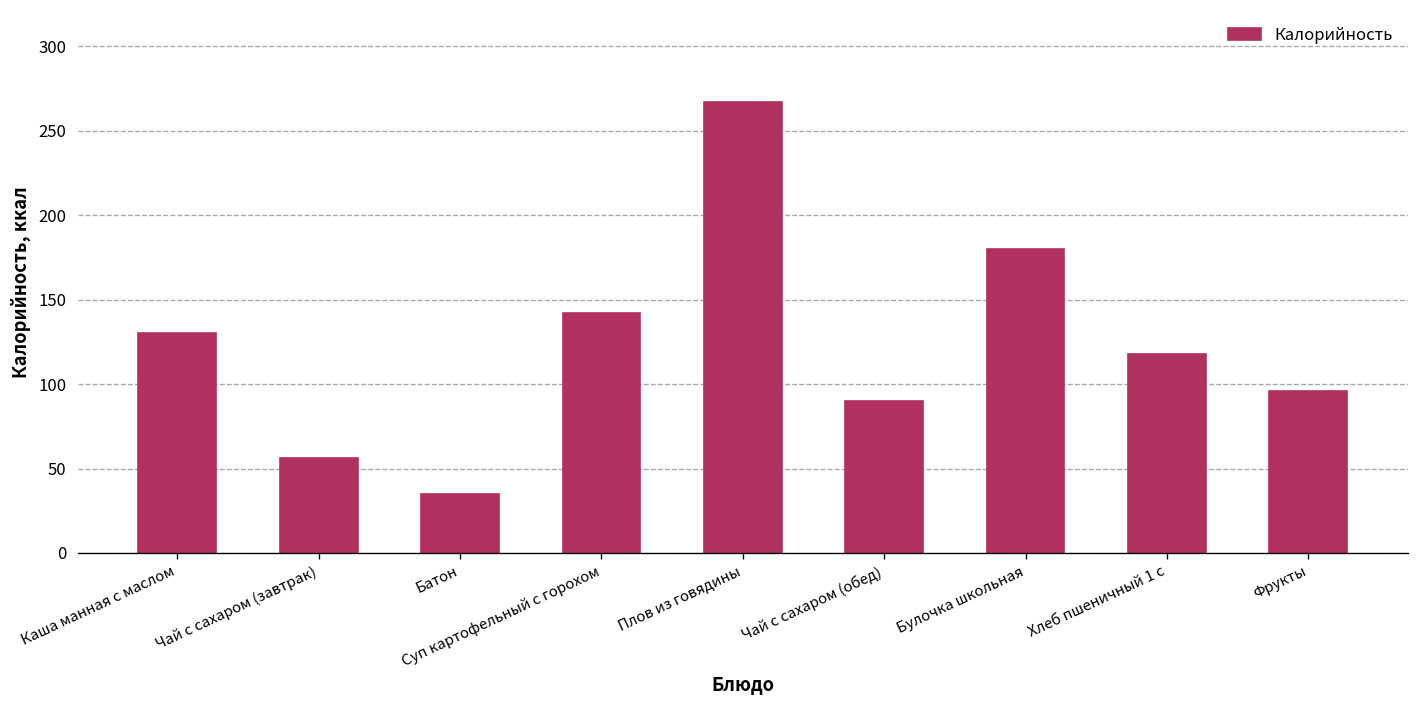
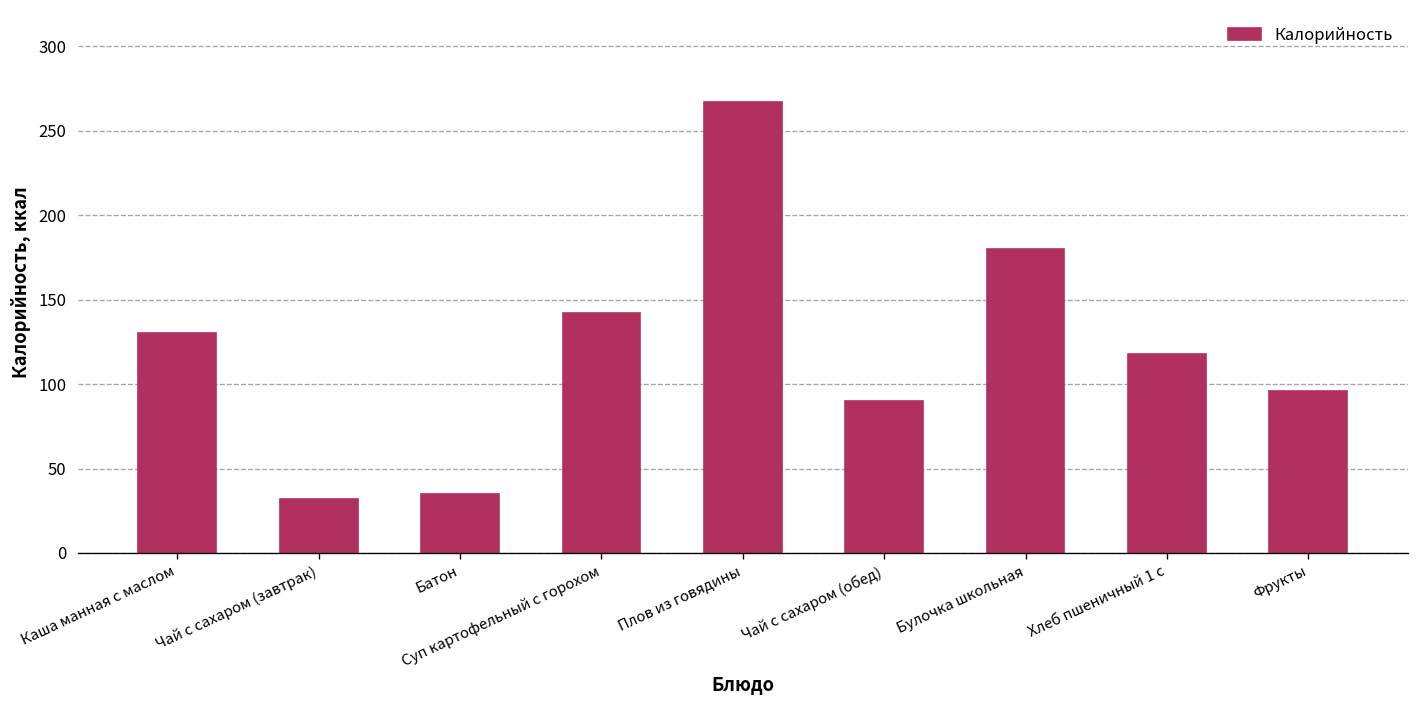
  {
    "Каша манная с маслом": 130,
-   "Чай с сахаром (завтрак)": 56,
+   "Чай с сахаром (завтрак)": 32,
    "Батон": 35,
    "Суп картофельный с горохом": 142,
    "Плов из говядины": 267,
    "Чай с сахаром (обед)": 90,
    "Булочка школьная": 180,
    "Хлеб пшеничный 1 с": 118,
    "Фрукты": 96
  }
